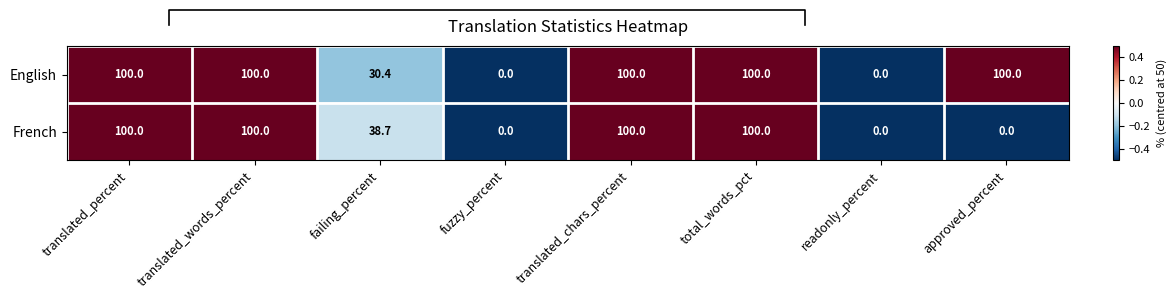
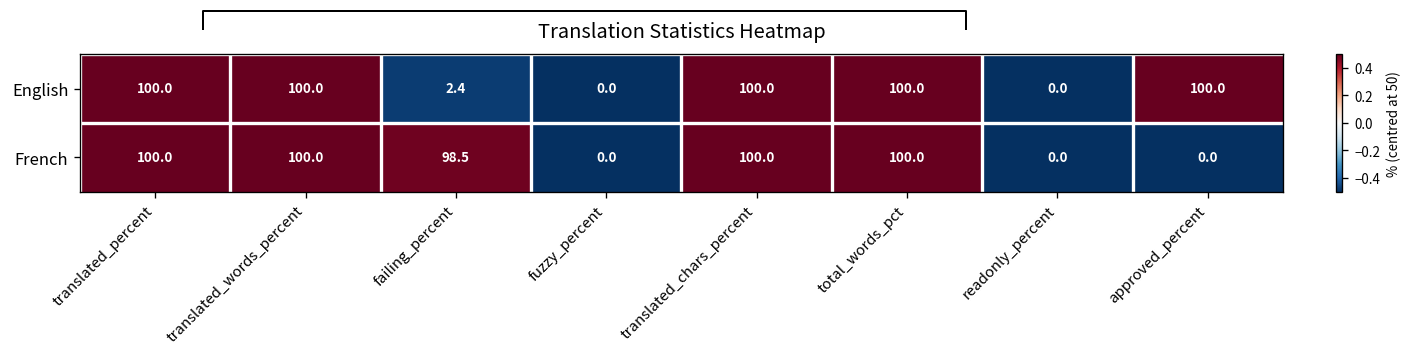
  {
    "English": {
      "translated_percent": 100.0,
      "translated_words_percent": 100.0,
-     "failing_percent": 30.4,
+     "failing_percent": 2.4,
      "fuzzy_percent": 0.0,
      "translated_chars_percent": 100.0,
      "total_words_pct": 100.0,
      "readonly_percent": 0.0,
      "approved_percent": 100.0
    },
    "French": {
      "translated_percent": 100.0,
      "translated_words_percent": 100.0,
-     "failing_percent": 38.7,
+     "failing_percent": 98.5,
      "fuzzy_percent": 0.0,
      "translated_chars_percent": 100.0,
      "total_words_pct": 100.0,
      "readonly_percent": 0.0,
      "approved_percent": 0.0
    }
  }
